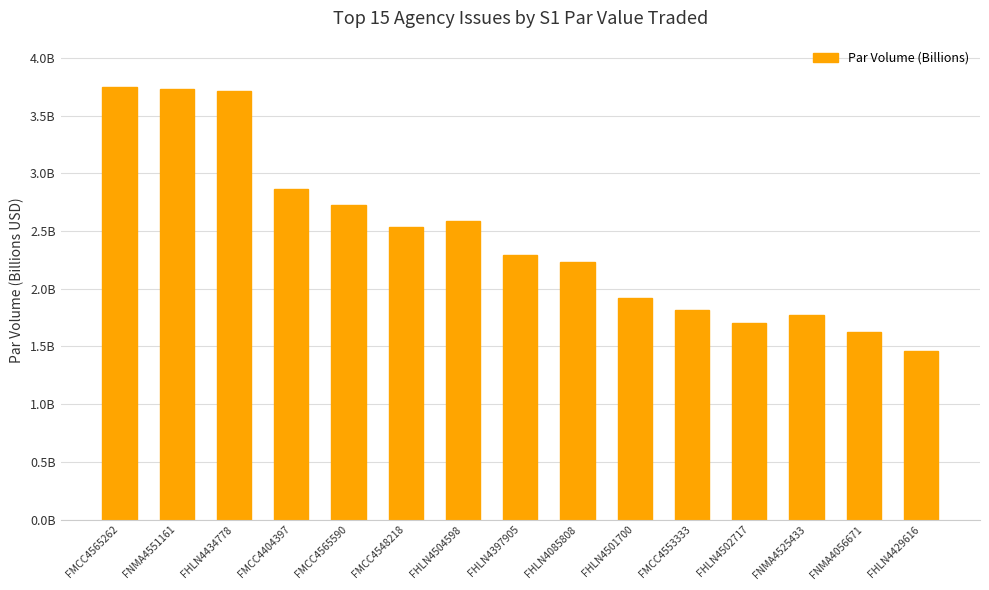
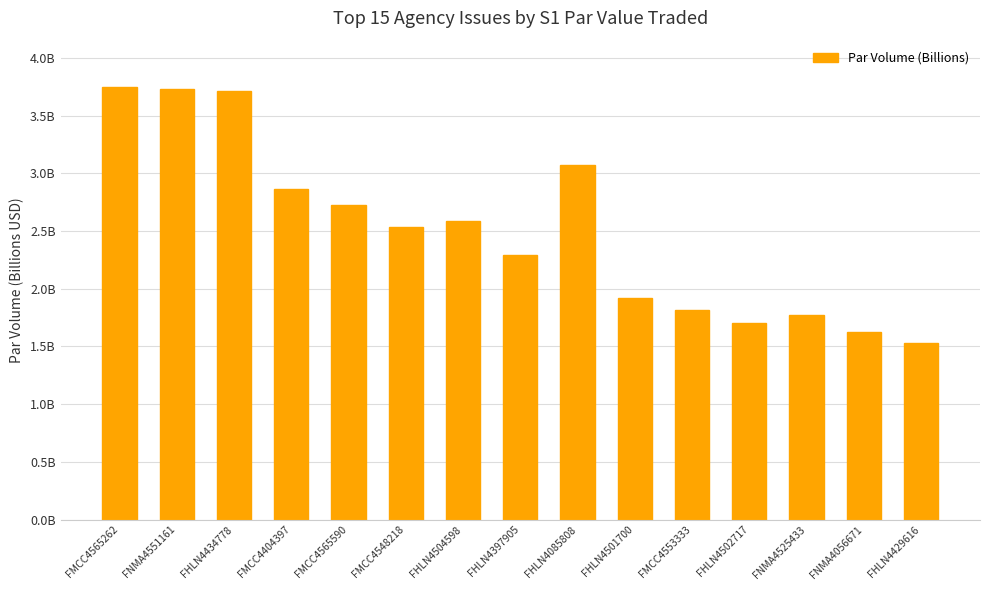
  {
    "FMCC4565262": 3750000000,
    "FNMA4551161": 3730000000,
    "FHLN4434778": 3710000000,
    "FMCC4404397": 2860000000,
    "FMCC4565590": 2730000000,
    "FMCC4548218": 2530000000,
    "FHLN4504598": 2590000000,
    "FHLN4397905": 2290000000,
-   "FHLN4085808": 2240000000,
+   "FHLN4085808": 3080000000,
    "FHLN4501700": 1920000000,
    "FMCC4553333": 1810000000,
    "FHLN4502717": 1700000000,
    "FNMA4525433": 1780000000,
    "FNMA4056671": 1630000000,
-   "FHLN4429616": 1460000000
+   "FHLN4429616": 1530000000
  }
